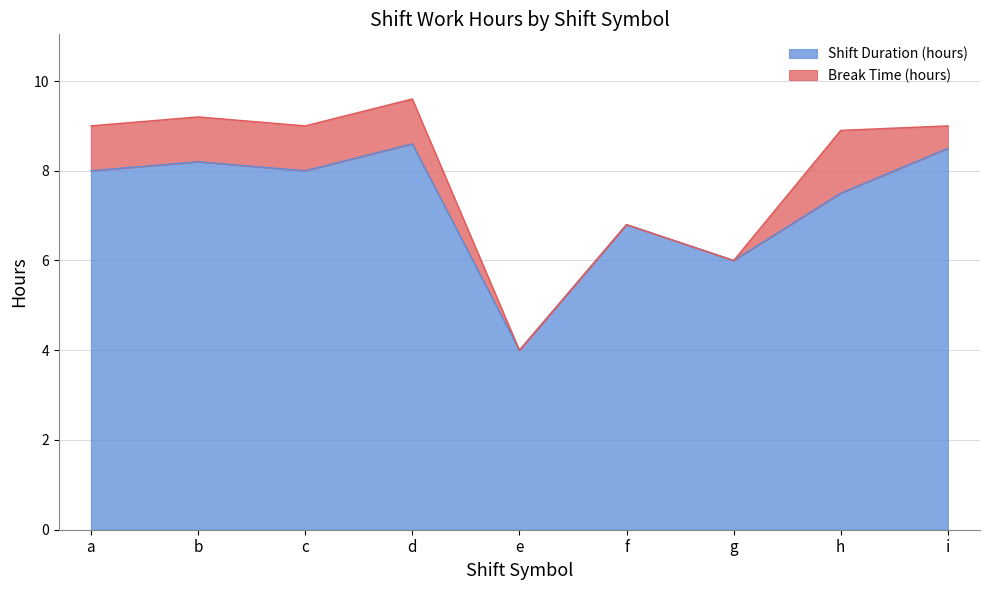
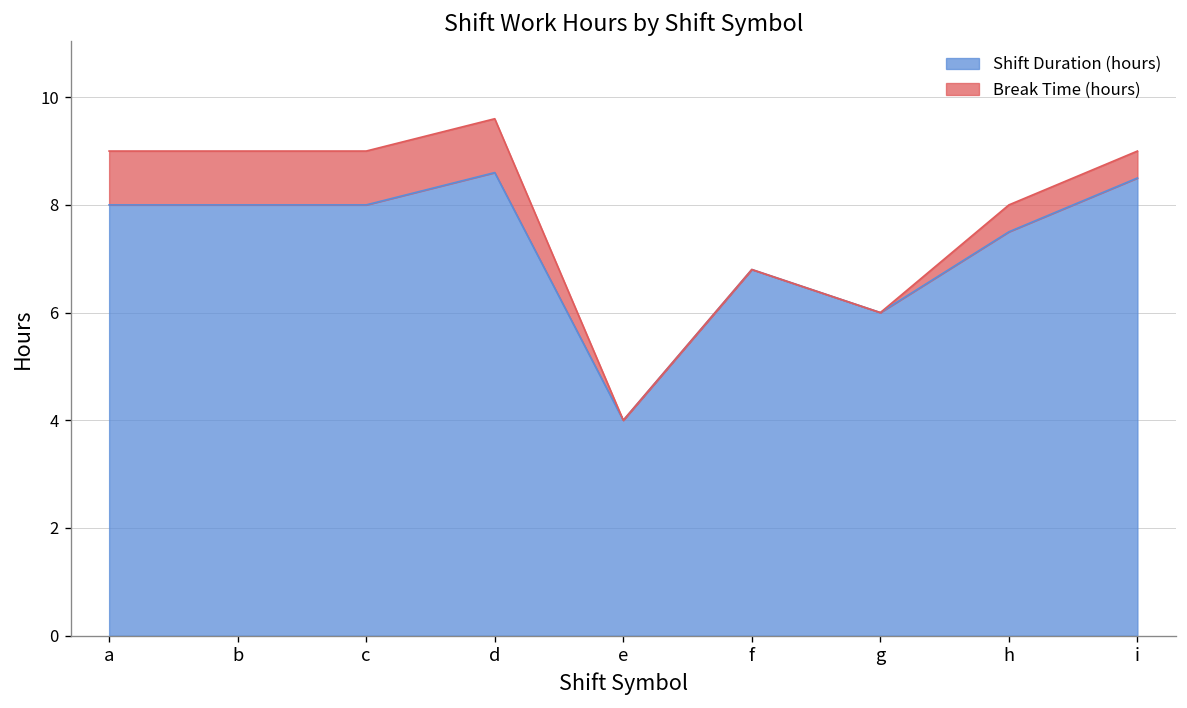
  {
    "Shift Duration (hours)": {
      "a": 8.0,
-     "b": 8.2,
+     "b": 8.0,
      "c": 8.0,
      "d": 8.6,
      "h": 7.5,
      "i": 8.5
    },
    "Break Time (hours)": {
      "a": 1.0,
      "b": 1.0,
      "c": 1.0,
      "d": 1.0,
-     "h": 1.4,
+     "h": 0.5,
      "i": 0.5
    }
  }
